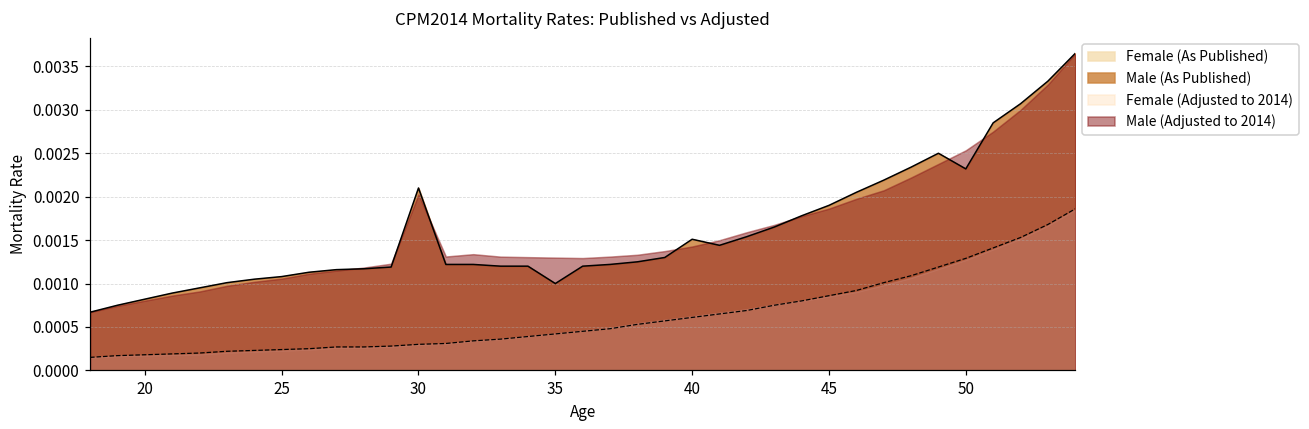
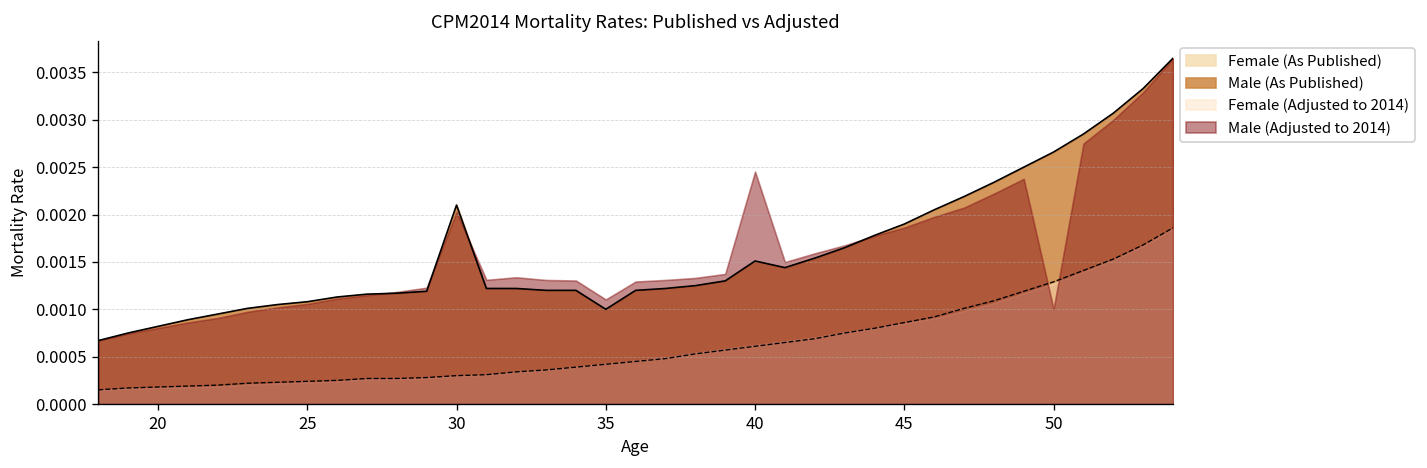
  {
    "Male (As Published)": {
      "30": 0.0021,
      "35": 0.0010,
      "40": 0.0015,
      "45": 0.0019,
-     "50": 0.0023
+     "50": 0.0027
    },
    "Male (Adjusted to 2014)": {
      "30": 0.0020,
-     "35": 0.0013,
-     "40": 0.0014,
+     "35": 0.0011,
+     "40": 0.0025,
      "45": 0.0019,
-     "50": 0.0025
+     "50": 0.0010
    }
  }
